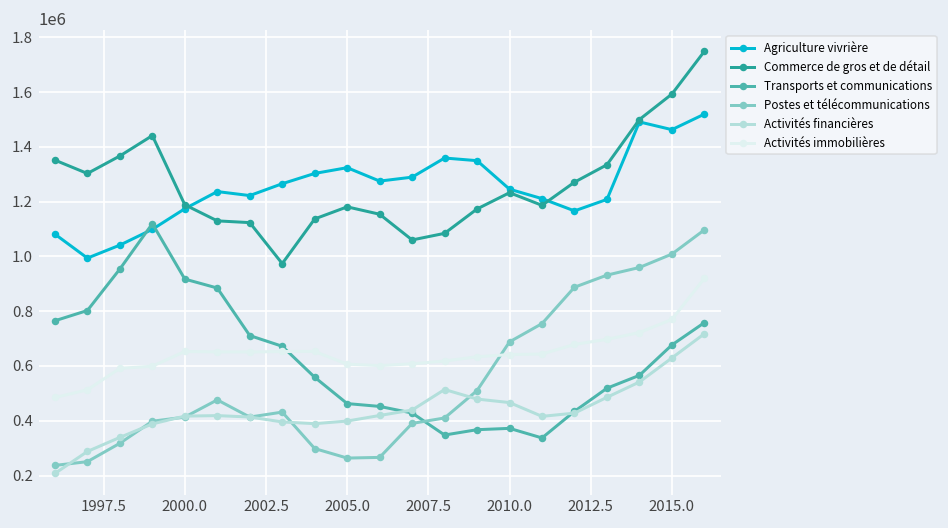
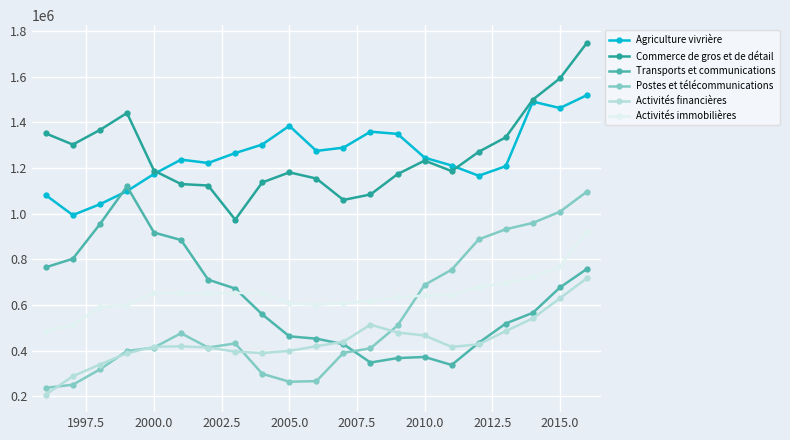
  {
    "Agriculture vivrière": {
      "2000.0": 1170000,
-     "2005.0": 1320000,
+     "2005.0": 1380000,
      "2010.0": 1250000,
      "2015.0": 1460000
    }
  }
